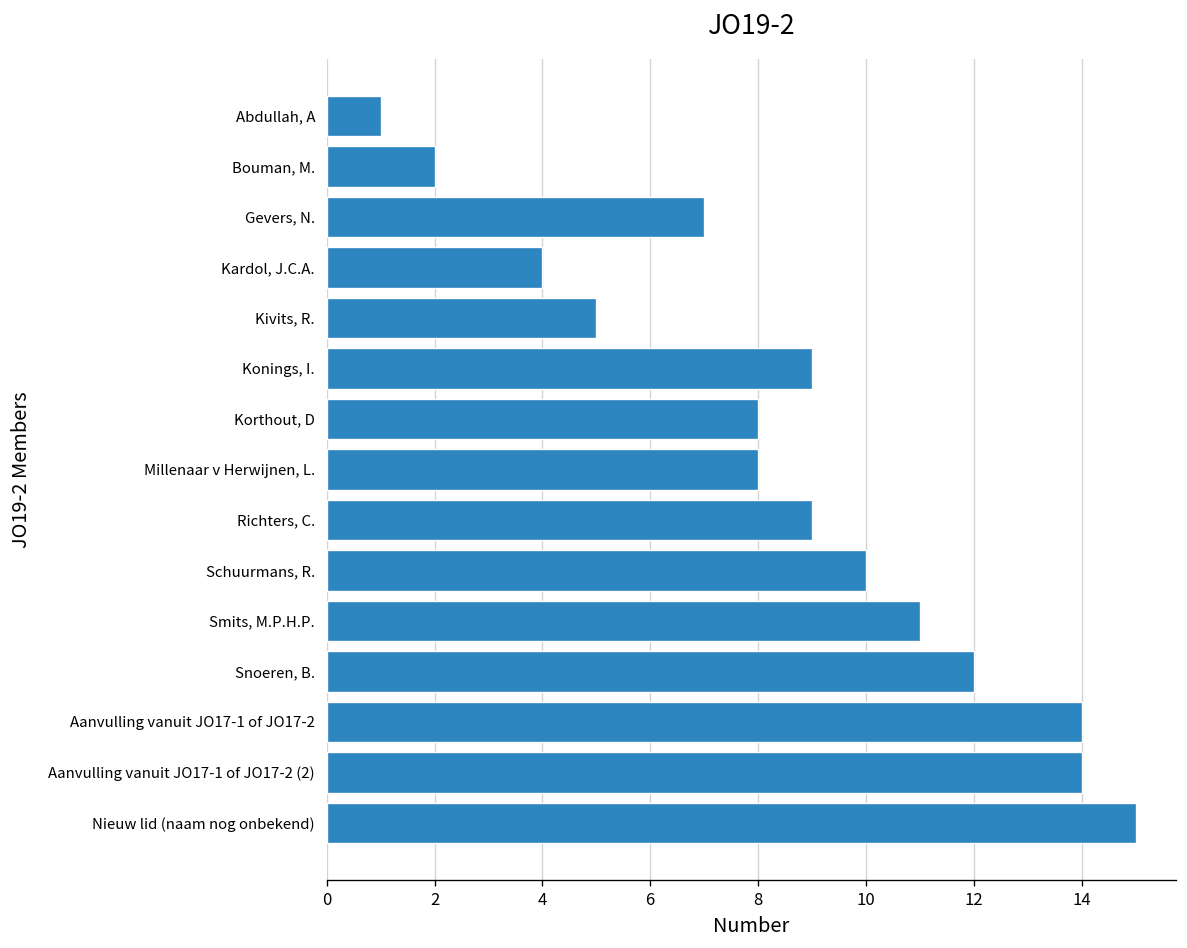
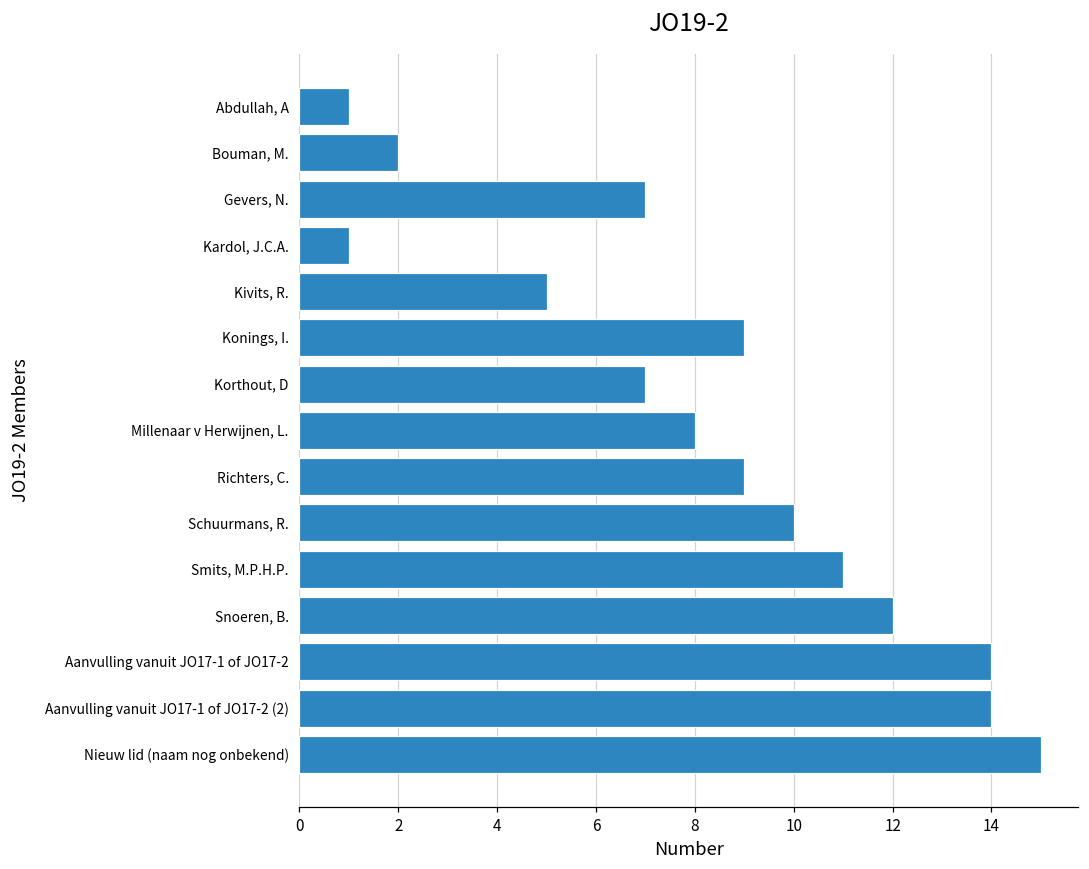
  {
    "Abdullah, A": 1,
    "Bouman, M.": 2,
    "Gevers, N.": 7,
-   "Kardol, J.C.A.": 4,
+   "Kardol, J.C.A.": 1,
    "Kivits, R.": 5,
    "Konings, I.": 9,
-   "Korthout, D": 8,
+   "Korthout, D": 7,
    "Millenaar v Herwijnen, L.": 8,
    "Richters, C.": 9,
    "Schuurmans, R.": 10,
    "Smits, M.P.H.P.": 11,
    "Snoeren, B.": 12,
    "Aanvulling vanuit JO17-1 of JO17-2": 14,
    "Aanvulling vanuit JO17-1 of JO17-2 (2)": 14,
    "Nieuw lid (naam nog onbekend)": 15
  }
